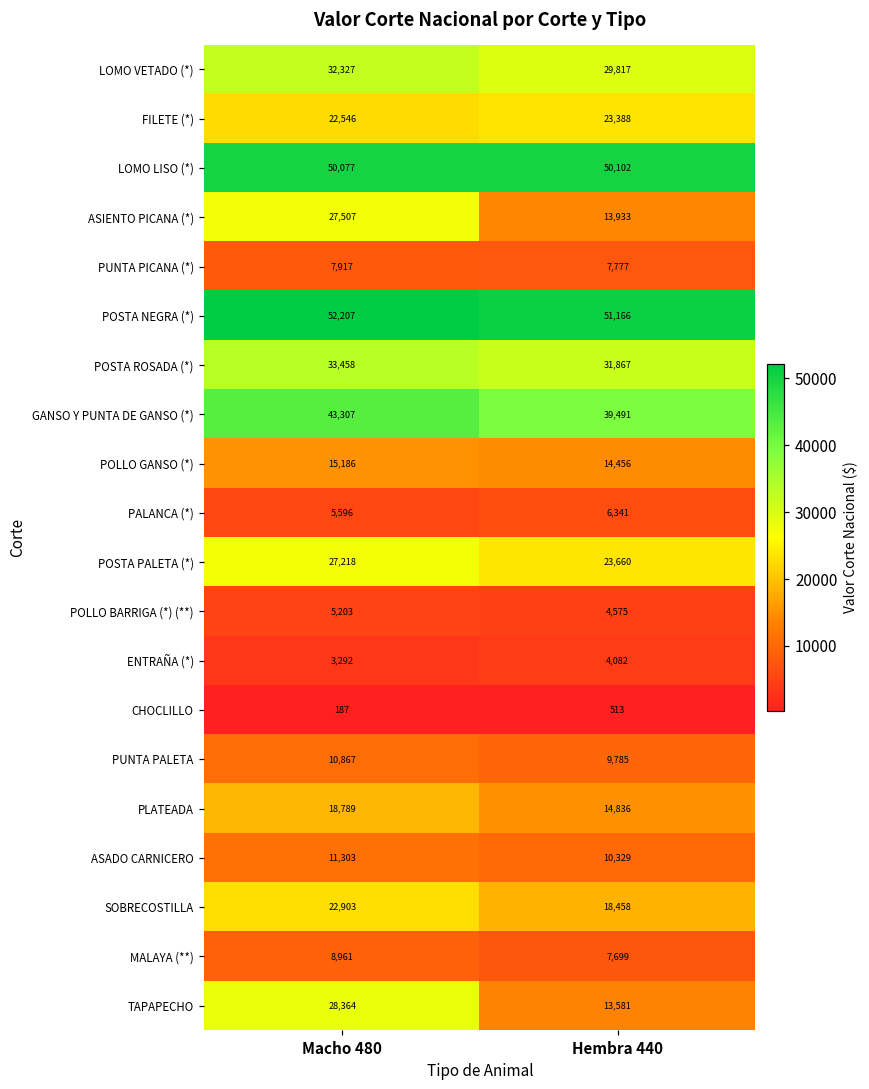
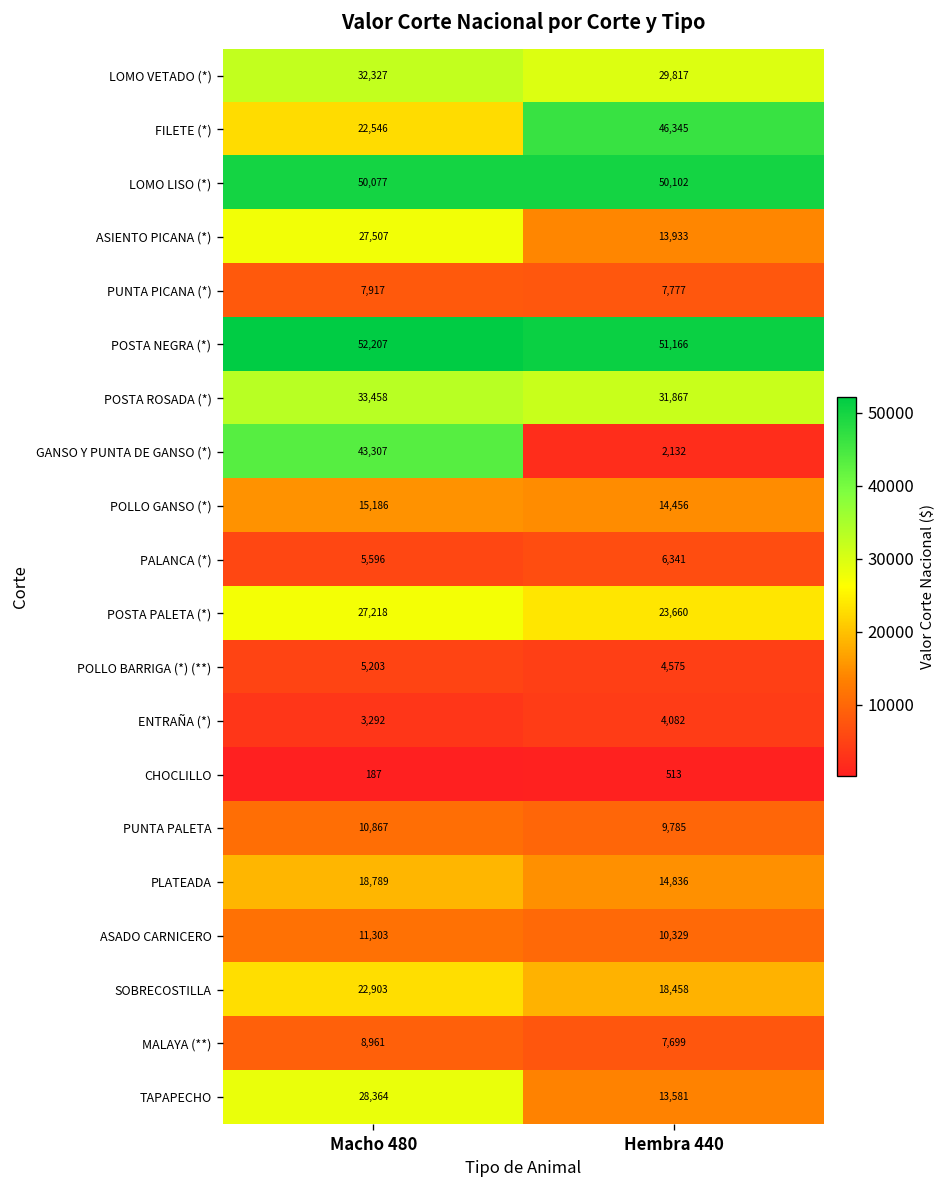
  {
    "LOMO VETADO (*)": {
      "Macho 480": "32,327",
      "Hembra 440": "29,817"
    },
    "FILETE (*)": {
      "Macho 480": "22,546",
-     "Hembra 440": "23,388"
+     "Hembra 440": "46,345"
    },
    "LOMO LISO (*)": {
      "Macho 480": "50,077",
      "Hembra 440": "50,102"
    },
    "ASIENTO PICANA (*)": {
      "Macho 480": "27,507",
      "Hembra 440": "13,933"
    },
    "PUNTA PICANA (*)": {
      "Macho 480": "7,917",
      "Hembra 440": "7,777"
    },
    "POSTA NEGRA (*)": {
      "Macho 480": "52,207",
      "Hembra 440": "51,166"
    },
    "POSTA ROSADA (*)": {
      "Macho 480": "33,458",
      "Hembra 440": "31,867"
    },
    "GANSO Y PUNTA DE GANSO (*)": {
      "Macho 480": "43,307",
-     "Hembra 440": "39,491"
+     "Hembra 440": "2,132"
    },
    "POLLO GANSO (*)": {
      "Macho 480": "15,186",
      "Hembra 440": "14,456"
    },
    "PALANCA (*)": {
      "Macho 480": "5,596",
      "Hembra 440": "6,341"
    },
    "POSTA PALETA (*)": {
      "Macho 480": "27,218",
      "Hembra 440": "23,660"
    },
    "POLLO BARRIGA (*) (**)": {
      "Macho 480": "5,203",
      "Hembra 440": "4,575"
    },
    "ENTRAÑA (*)": {
      "Macho 480": "3,292",
      "Hembra 440": "4,082"
    },
    "CHOCLILLO": {
      "Macho 480": "187",
      "Hembra 440": "513"
    },
    "PUNTA PALETA": {
      "Macho 480": "10,867",
      "Hembra 440": "9,785"
    },
    "PLATEADA": {
      "Macho 480": "18,789",
      "Hembra 440": "14,836"
    },
    "ASADO CARNICERO": {
      "Macho 480": "11,303",
      "Hembra 440": "10,329"
    },
    "SOBRECOSTILLA": {
      "Macho 480": "22,903",
      "Hembra 440": "18,458"
    },
    "MALAYA (**)": {
      "Macho 480": "8,961",
      "Hembra 440": "7,699"
    },
    "TAPAPECHO": {
      "Macho 480": "28,364",
      "Hembra 440": "13,581"
    }
  }
